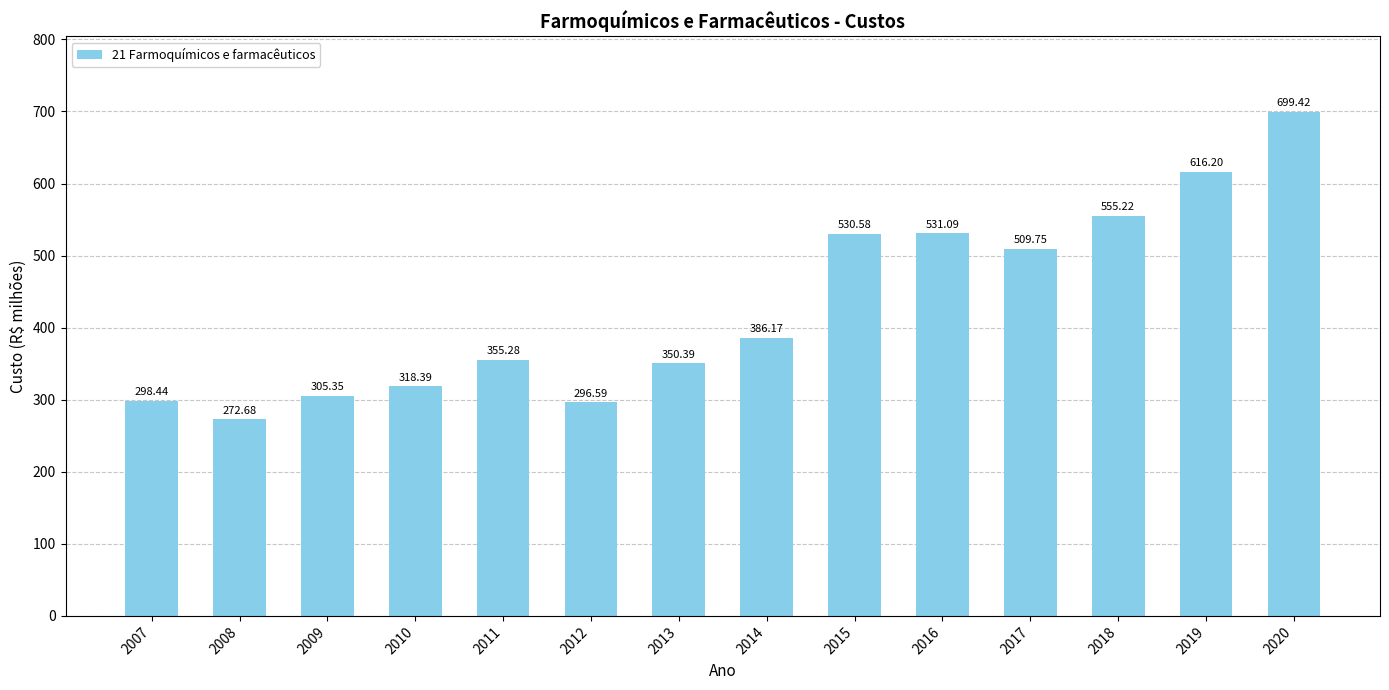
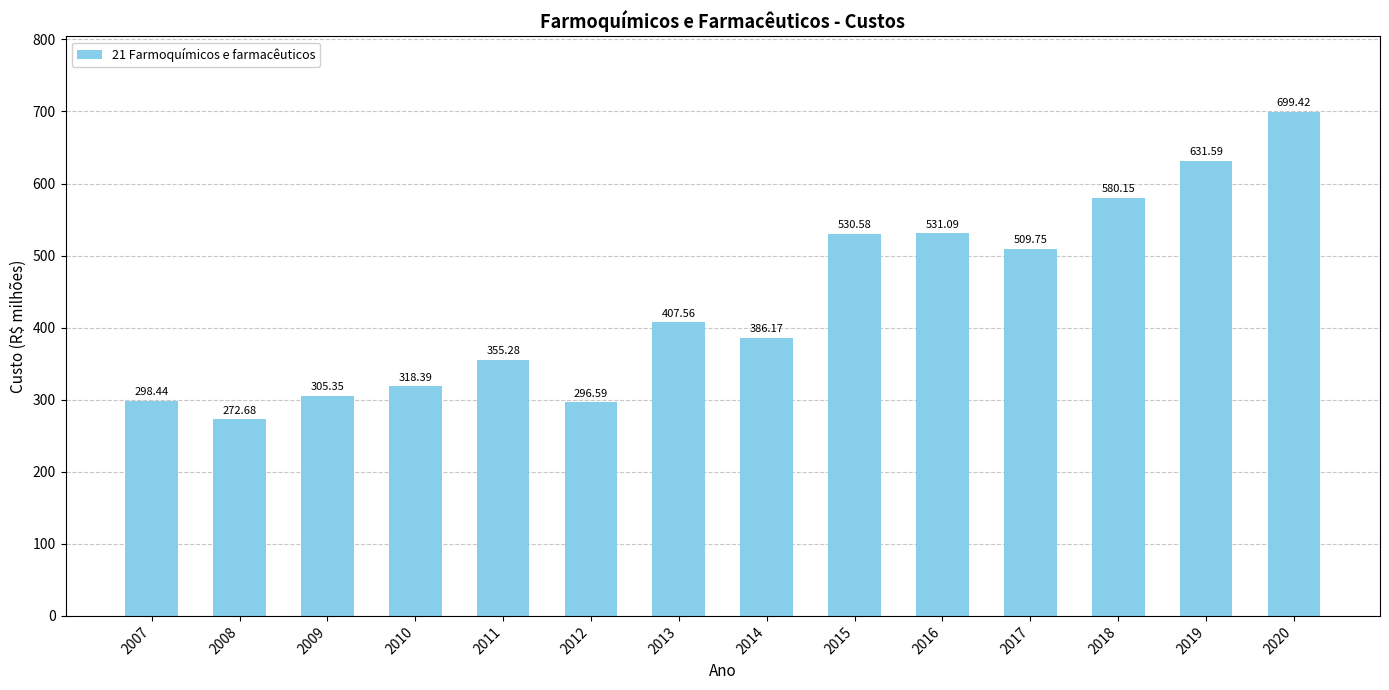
  {
    "2007": 298.44,
    "2008": 272.68,
    "2009": 305.35,
    "2010": 318.39,
    "2011": 355.28,
    "2012": 296.59,
-   "2013": 350.39,
+   "2013": 407.56,
    "2014": 386.17,
    "2015": 530.58,
    "2016": 531.09,
    "2017": 509.75,
-   "2018": 555.22,
-   "2019": 616.20,
+   "2018": 580.15,
+   "2019": 631.59,
    "2020": 699.42
  }
